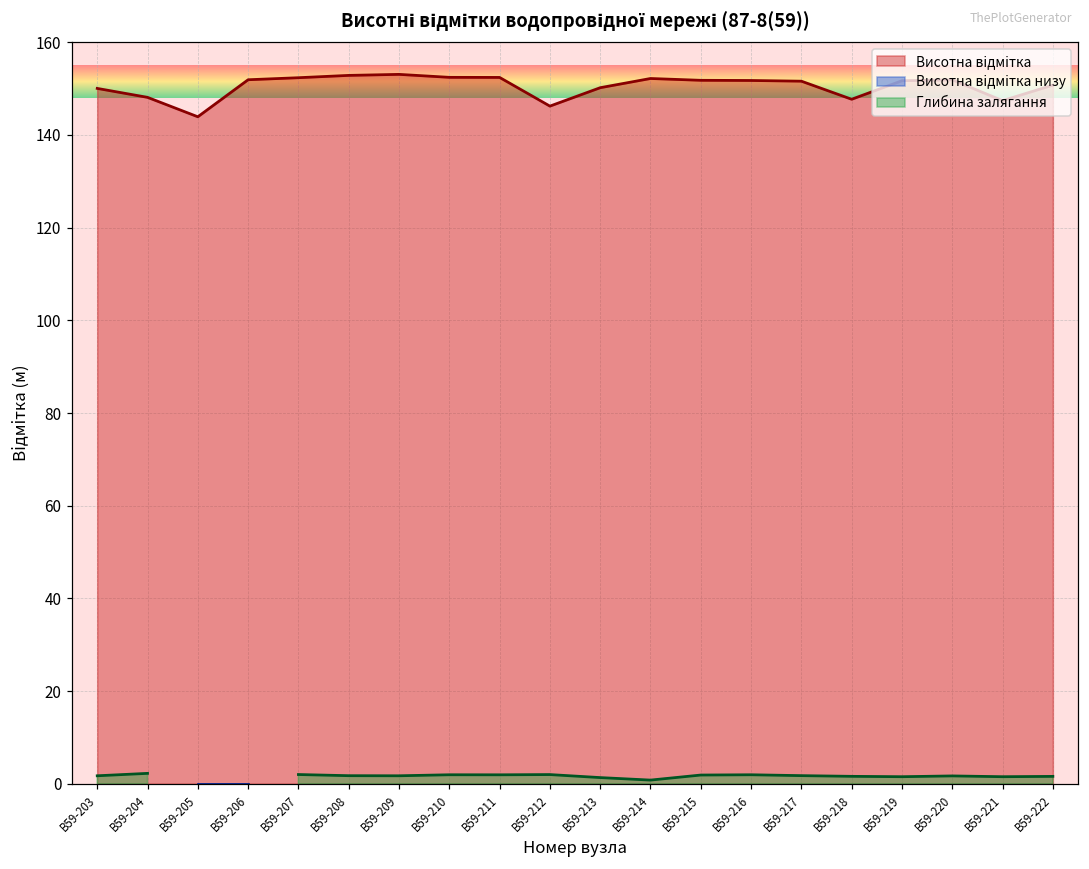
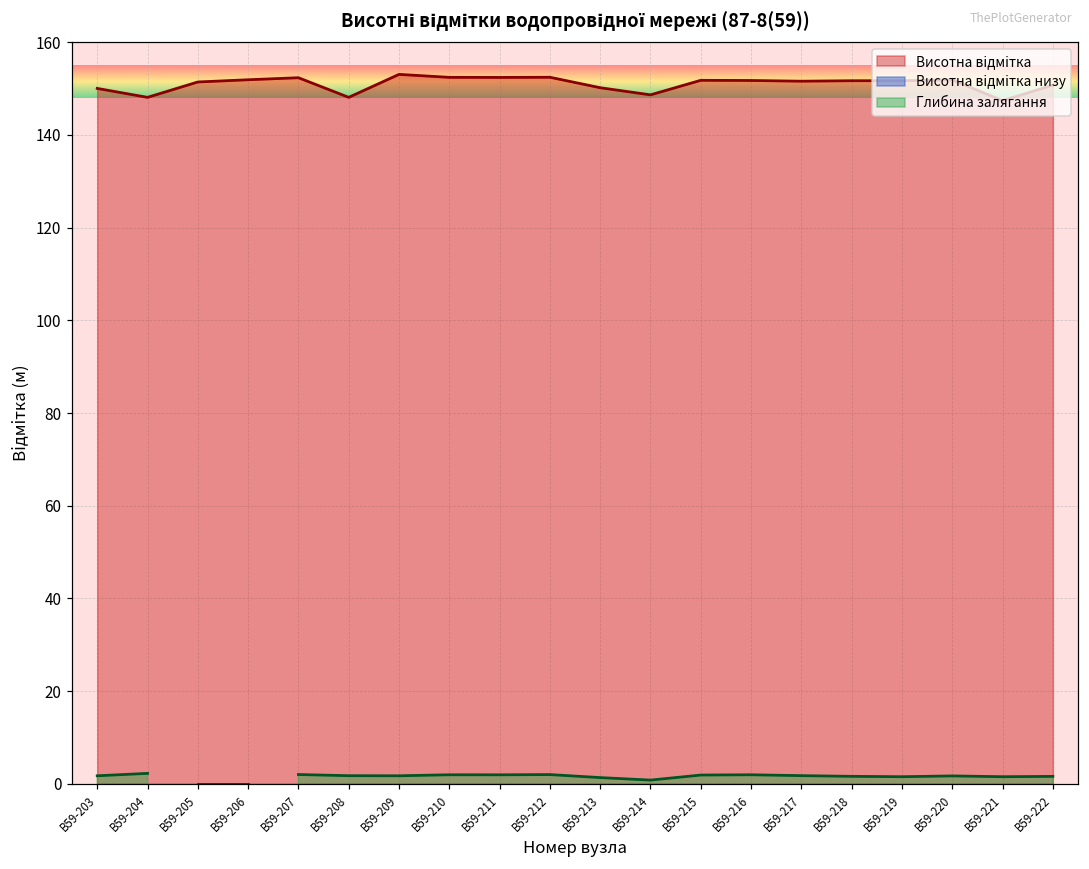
  {
    "Висотна відмітка": {
      "В59-203": 150,
      "В59-204": 148,
-     "В59-205": 144,
+     "В59-205": 151,
      "В59-206": 152,
      "В59-207": 152,
-     "В59-208": 153,
+     "В59-208": 148,
      "В59-209": 153,
      "В59-210": 152,
      "В59-211": 152,
-     "В59-212": 146,
+     "В59-212": 152,
      "В59-213": 150,
-     "В59-214": 152,
+     "В59-214": 149,
      "В59-215": 152,
      "В59-216": 152,
      "В59-217": 152,
-     "В59-218": 148
+     "В59-218": 152
    },
    "Висотна відмітка низу": {
      "В59-205": 0,
      "В59-206": 0
    }
  }
